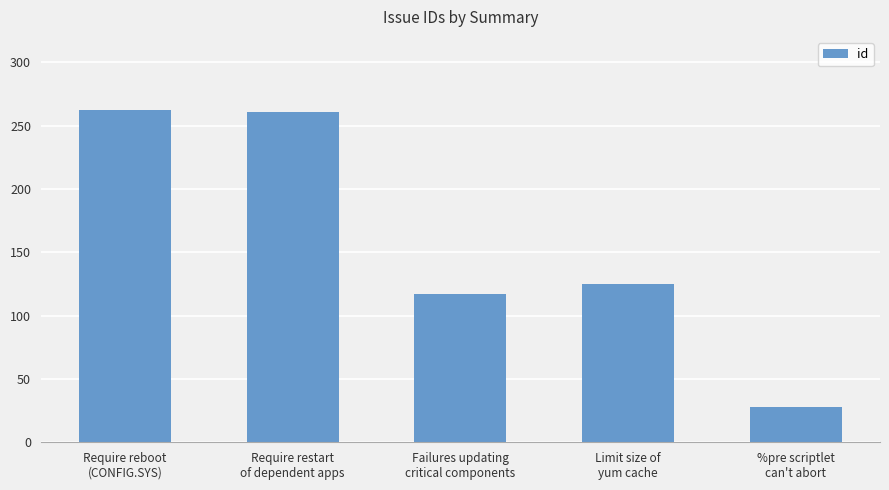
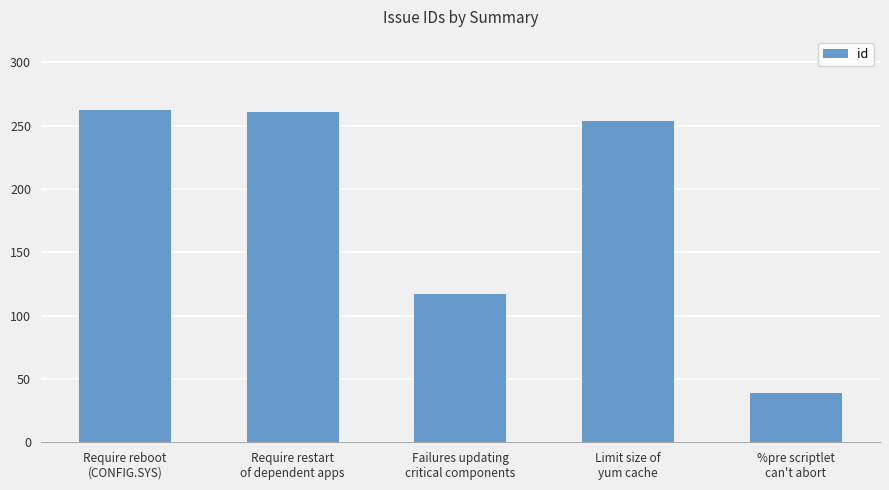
  {
    "Require reboot (CONFIG.SYS)": 262,
    "Require restart of dependent apps": 261,
    "Failures updating critical components": 117,
-   "Limit size of yum cache": 125,
-   "%pre scriptlet can't abort": 28
+   "Limit size of yum cache": 254,
+   "%pre scriptlet can't abort": 39
  }
